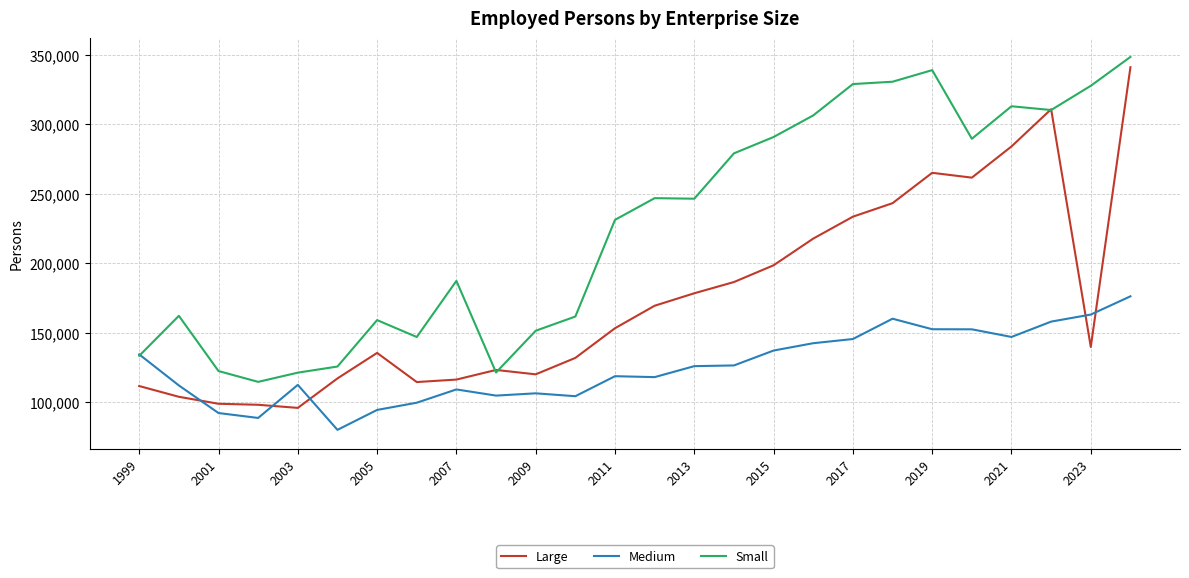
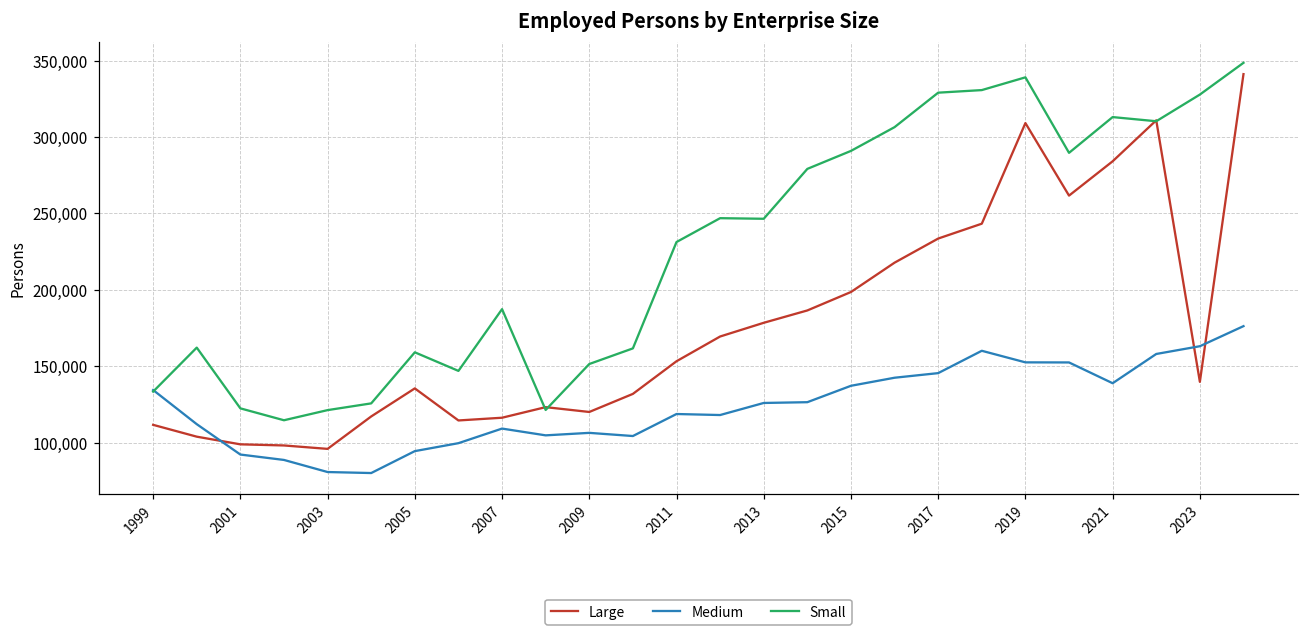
  {
    "Large": {
      "1999": "112,000",
      "2001": "99,000",
      "2003": "96,000",
      "2005": "135,000",
      "2007": "116,000",
      "2009": "120,000",
      "2011": "153,000",
      "2013": "178,000",
      "2015": "199,000",
      "2017": "234,000",
-     "2019": "265,000",
+     "2019": "309,000",
      "2021": "284,000",
      "2023": "140,000"
    },
    "Medium": {
      "2001": "92,000",
-     "2003": "112,000",
+     "2003": "81,000",
      "2005": "94,000",
      "2007": "109,000",
      "2009": "106,000",
      "2011": "119,000",
      "2013": "126,000",
      "2015": "137,000",
      "2017": "145,000",
      "2019": "153,000",
-     "2021": "147,000",
+     "2021": "139,000",
      "2023": "163,000"
    },
    "Small": {
      "2001": "122,000",
      "2003": "121,000",
      "2005": "159,000",
      "2007": "187,000",
      "2009": "151,000",
      "2011": "231,000",
      "2013": "247,000",
      "2015": "291,000",
      "2017": "329,000",
      "2019": "339,000",
      "2021": "313,000",
      "2023": "328,000"
    }
  }
